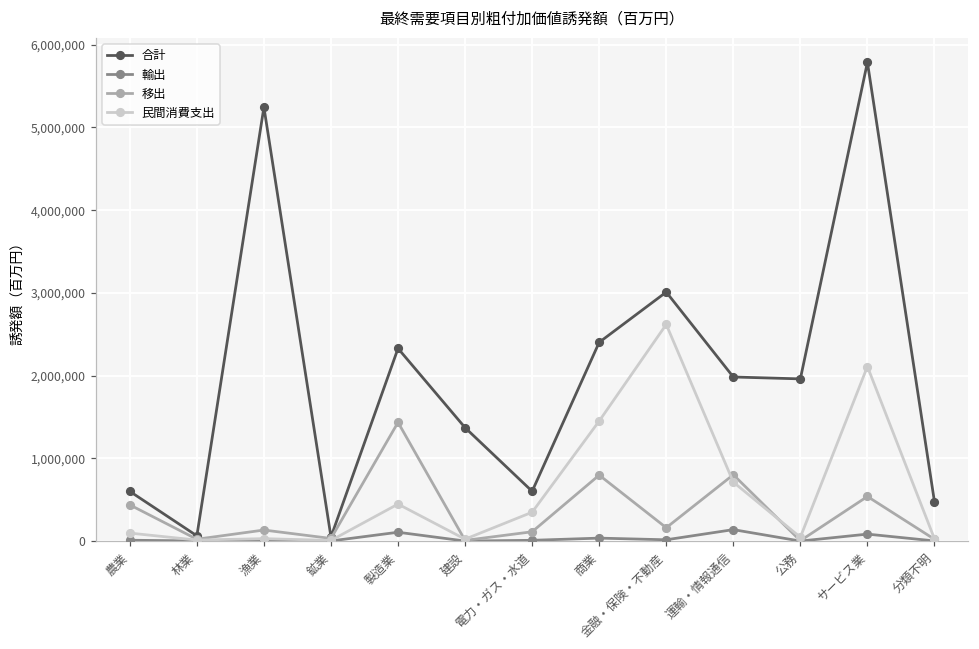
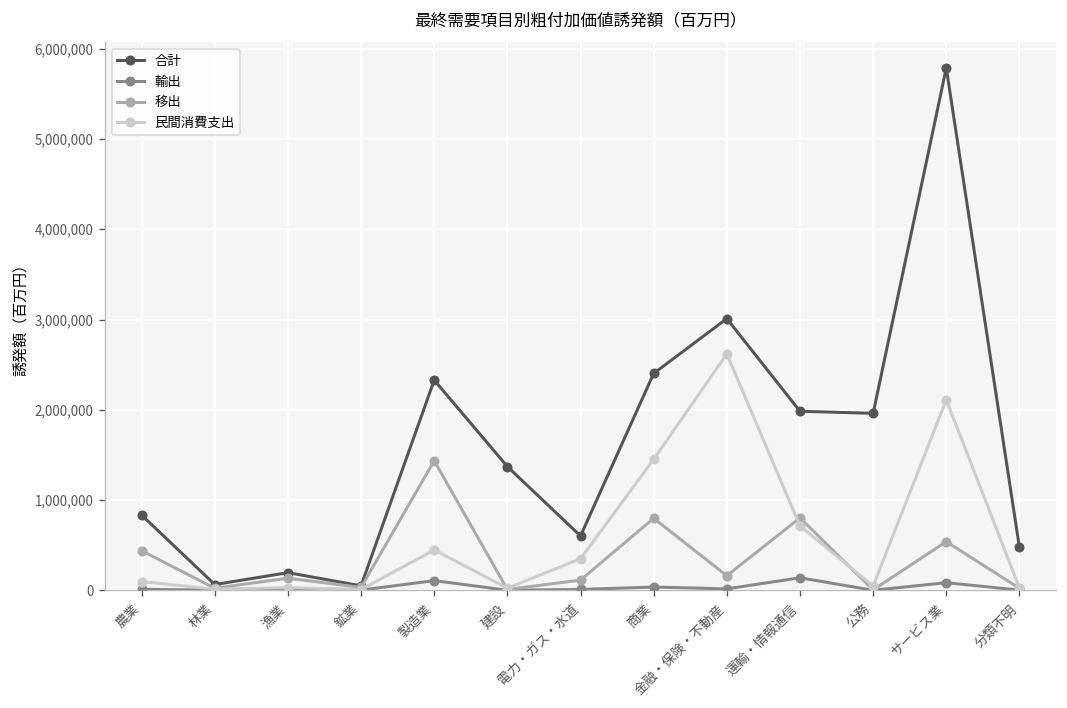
  {
    "合計": {
-     "農業": "600,000",
+     "農業": "800,000",
      "林業": "100,000",
-     "漁業": "5,200,000",
+     "漁業": "200,000",
      "製造業": "2,300,000",
      "建設": "1,400,000",
      "電力・ガス・水道": "600,000",
      "商業": "2,400,000",
      "金融・保険・不動産": "3,000,000",
      "運輸・情報通信": "2,000,000",
      "公務": "2,000,000",
      "サービス業": "5,800,000",
      "分類不明": "500,000"
    }
  }
